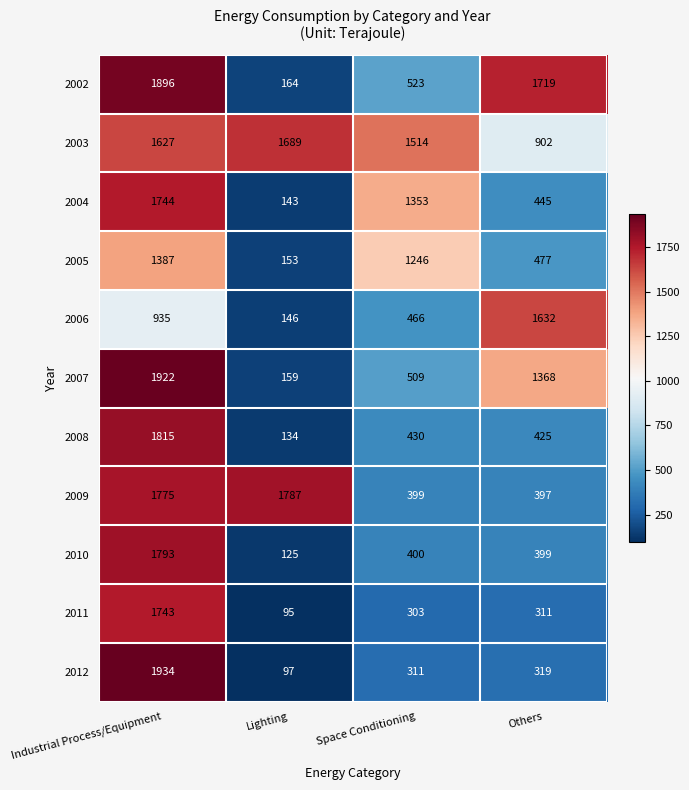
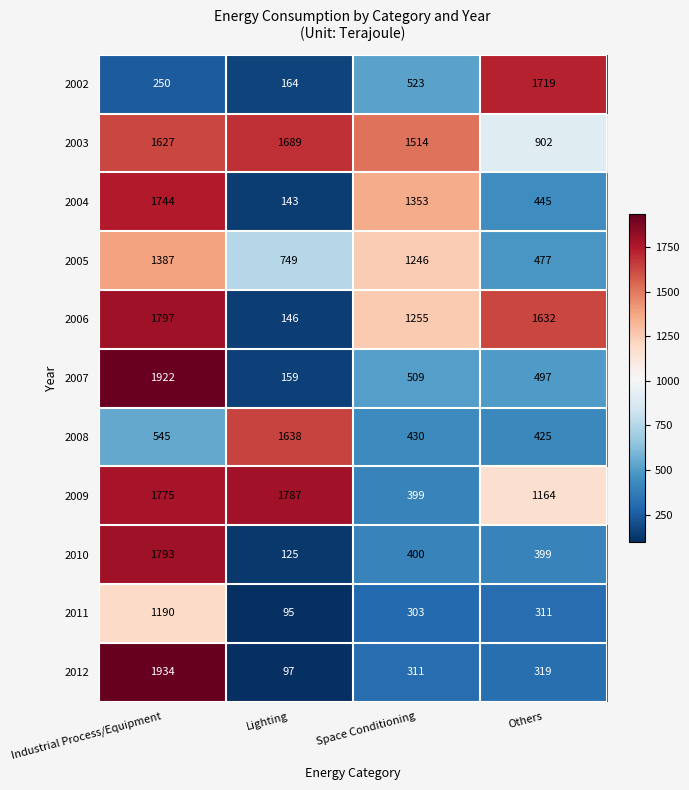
  {
    "2002": {
-     "Industrial Process/Equipment": 1896,
+     "Industrial Process/Equipment": 250,
      "Lighting": 164,
      "Space Conditioning": 523,
      "Others": 1719
    },
    "2003": {
      "Industrial Process/Equipment": 1627,
      "Lighting": 1689,
      "Space Conditioning": 1514,
      "Others": 902
    },
    "2004": {
      "Industrial Process/Equipment": 1744,
      "Lighting": 143,
      "Space Conditioning": 1353,
      "Others": 445
    },
    "2005": {
      "Industrial Process/Equipment": 1387,
-     "Lighting": 153,
+     "Lighting": 749,
      "Space Conditioning": 1246,
      "Others": 477
    },
    "2006": {
-     "Industrial Process/Equipment": 935,
+     "Industrial Process/Equipment": 1797,
      "Lighting": 146,
-     "Space Conditioning": 466,
+     "Space Conditioning": 1255,
      "Others": 1632
    },
    "2007": {
      "Industrial Process/Equipment": 1922,
      "Lighting": 159,
      "Space Conditioning": 509,
-     "Others": 1368
+     "Others": 497
    },
    "2008": {
-     "Industrial Process/Equipment": 1815,
-     "Lighting": 134,
+     "Industrial Process/Equipment": 545,
+     "Lighting": 1638,
      "Space Conditioning": 430,
      "Others": 425
    },
    "2009": {
      "Industrial Process/Equipment": 1775,
      "Lighting": 1787,
      "Space Conditioning": 399,
-     "Others": 397
+     "Others": 1164
    },
    "2010": {
      "Industrial Process/Equipment": 1793,
      "Lighting": 125,
      "Space Conditioning": 400,
      "Others": 399
    },
    "2011": {
-     "Industrial Process/Equipment": 1743,
+     "Industrial Process/Equipment": 1190,
      "Lighting": 95,
      "Space Conditioning": 303,
      "Others": 311
    },
    "2012": {
      "Industrial Process/Equipment": 1934,
      "Lighting": 97,
      "Space Conditioning": 311,
      "Others": 319
    }
  }
